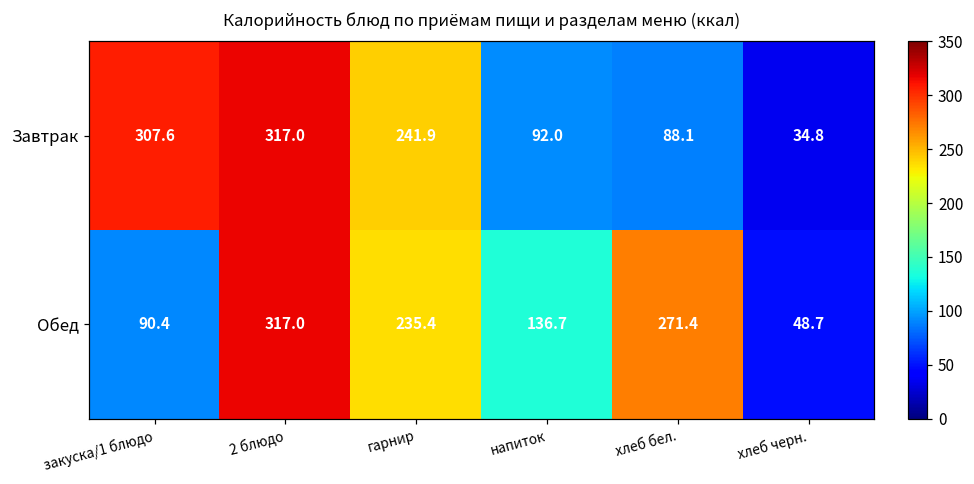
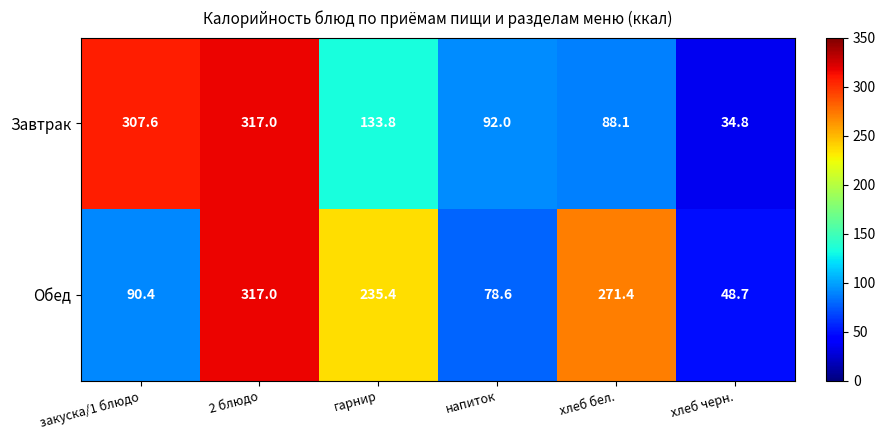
  {
    "Завтрак": {
      "закуска/1 блюдо": 307.6,
      "2 блюдо": 317.0,
-     "гарнир": 241.9,
+     "гарнир": 133.8,
      "напиток": 92.0,
      "хлеб бел.": 88.1,
      "хлеб черн.": 34.8
    },
    "Обед": {
      "закуска/1 блюдо": 90.4,
      "2 блюдо": 317.0,
      "гарнир": 235.4,
-     "напиток": 136.7,
+     "напиток": 78.6,
      "хлеб бел.": 271.4,
      "хлеб черн.": 48.7
    }
  }
